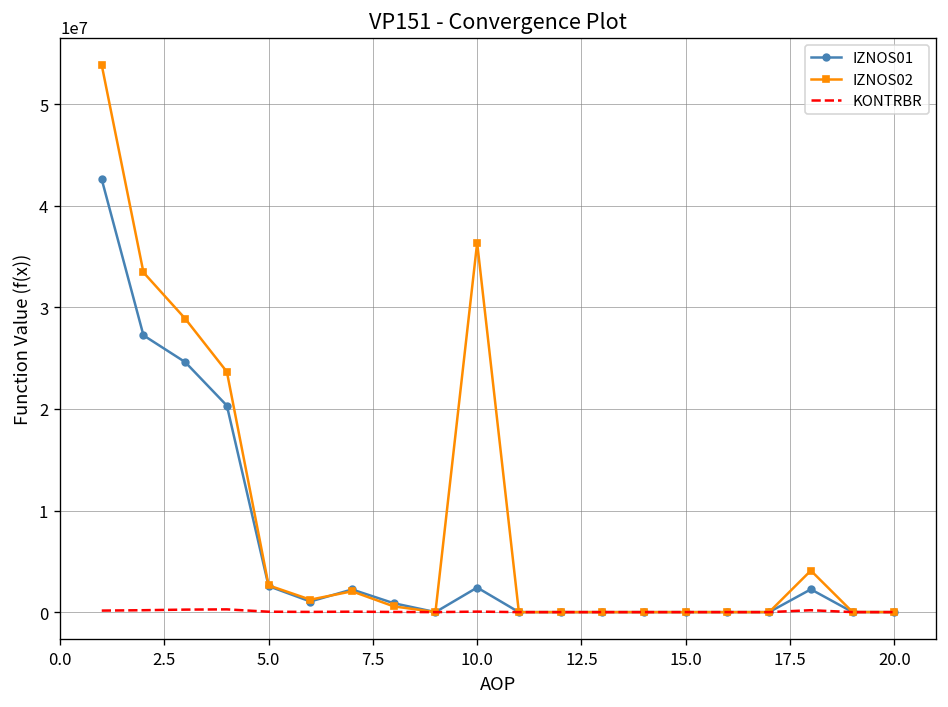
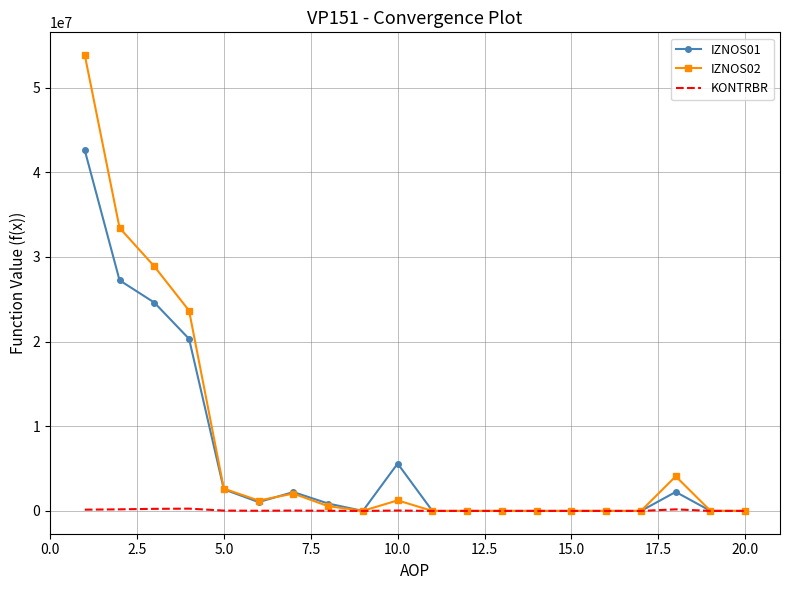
  {
    "IZNOS01": {
-     "10.0": 2000000
+     "10.0": 6000000
    },
    "IZNOS02": {
-     "10.0": 36000000
+     "10.0": 1000000
    },
    "KONTRBR": {
      "5.0": 0,
      "10.0": 0
    }
  }
